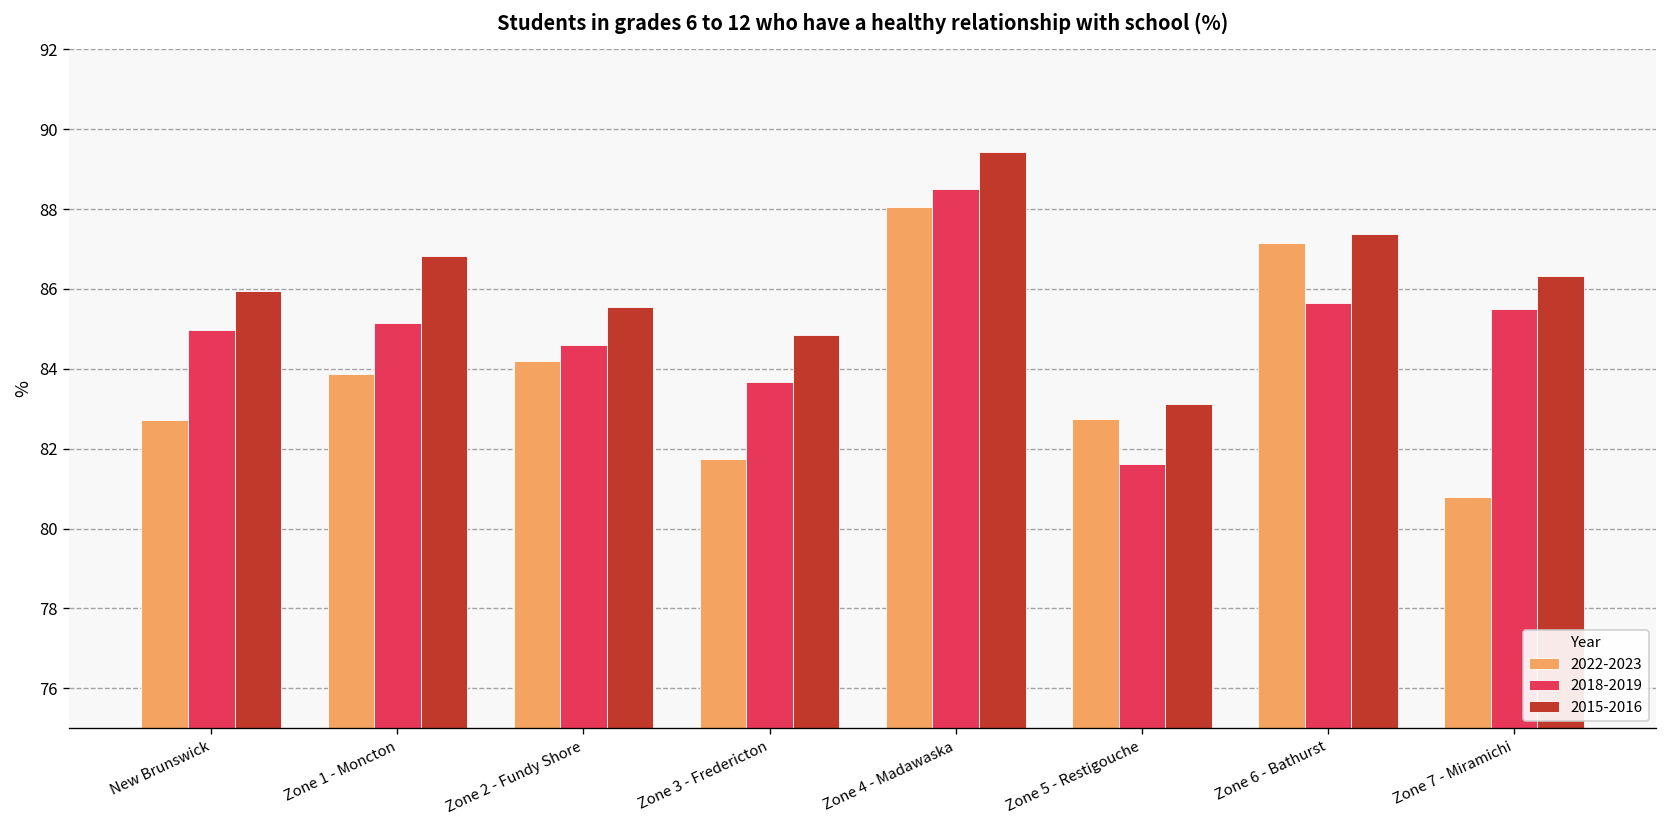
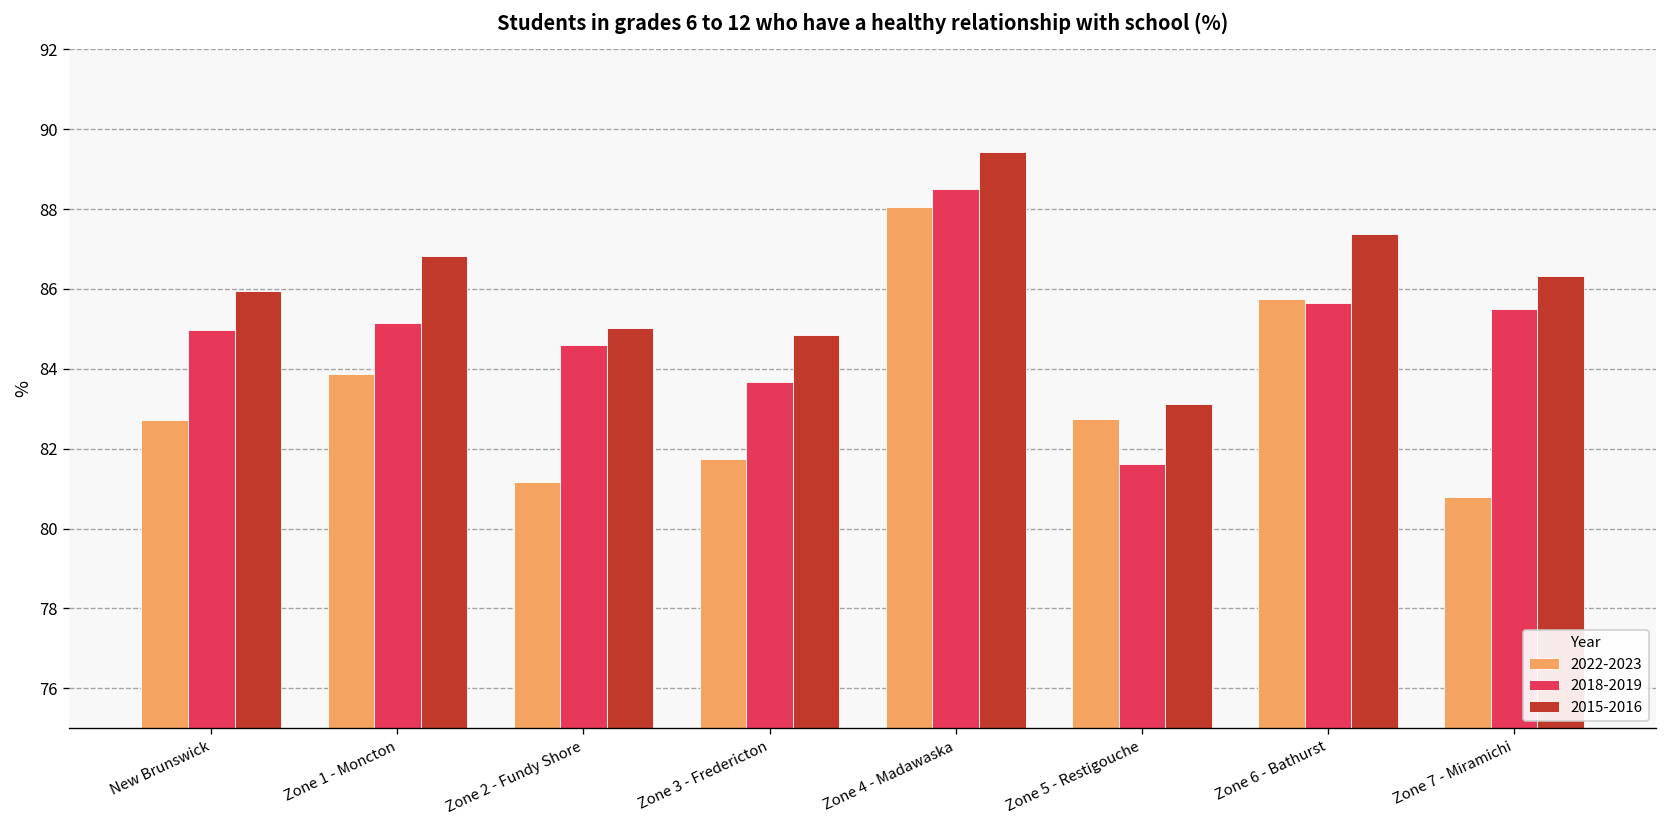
  {
    "2022-2023": {
      "New Brunswick": 82.7,
      "Zone 1 - Moncton": 83.9,
-     "Zone 2 - Fundy Shore": 84.2,
+     "Zone 2 - Fundy Shore": 81.2,
      "Zone 3 - Fredericton": 81.7,
      "Zone 4 - Madawaska": 88.1,
      "Zone 5 - Restigouche": 82.7,
-     "Zone 6 - Bathurst": 87.1,
+     "Zone 6 - Bathurst": 85.8,
      "Zone 7 - Miramichi": 80.8
    },
    "2018-2019": {
      "New Brunswick": 85.0,
      "Zone 1 - Moncton": 85.1,
      "Zone 2 - Fundy Shore": 84.6,
      "Zone 3 - Fredericton": 83.7,
      "Zone 4 - Madawaska": 88.5,
      "Zone 5 - Restigouche": 81.6,
      "Zone 6 - Bathurst": 85.6,
      "Zone 7 - Miramichi": 85.5
    },
    "2015-2016": {
      "New Brunswick": 86.0,
      "Zone 1 - Moncton": 86.8,
-     "Zone 2 - Fundy Shore": 85.5,
+     "Zone 2 - Fundy Shore": 85.0,
      "Zone 3 - Fredericton": 84.8,
      "Zone 4 - Madawaska": 89.4,
      "Zone 5 - Restigouche": 83.1,
      "Zone 6 - Bathurst": 87.4,
      "Zone 7 - Miramichi": 86.3
    }
  }
